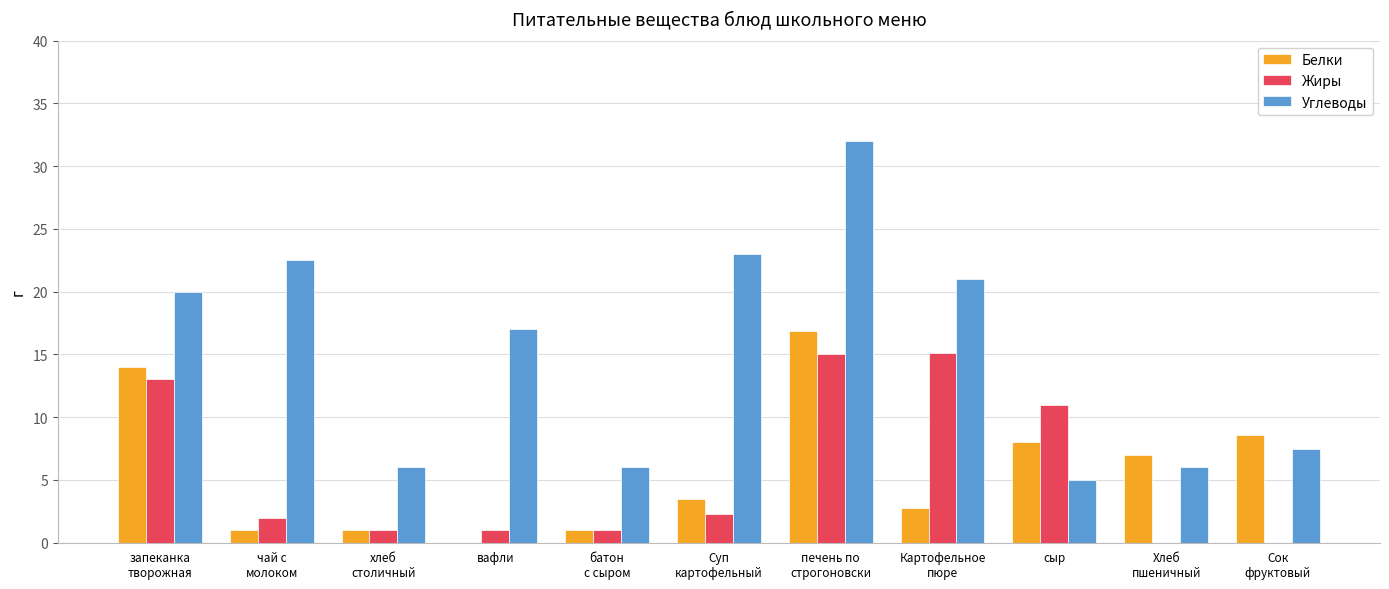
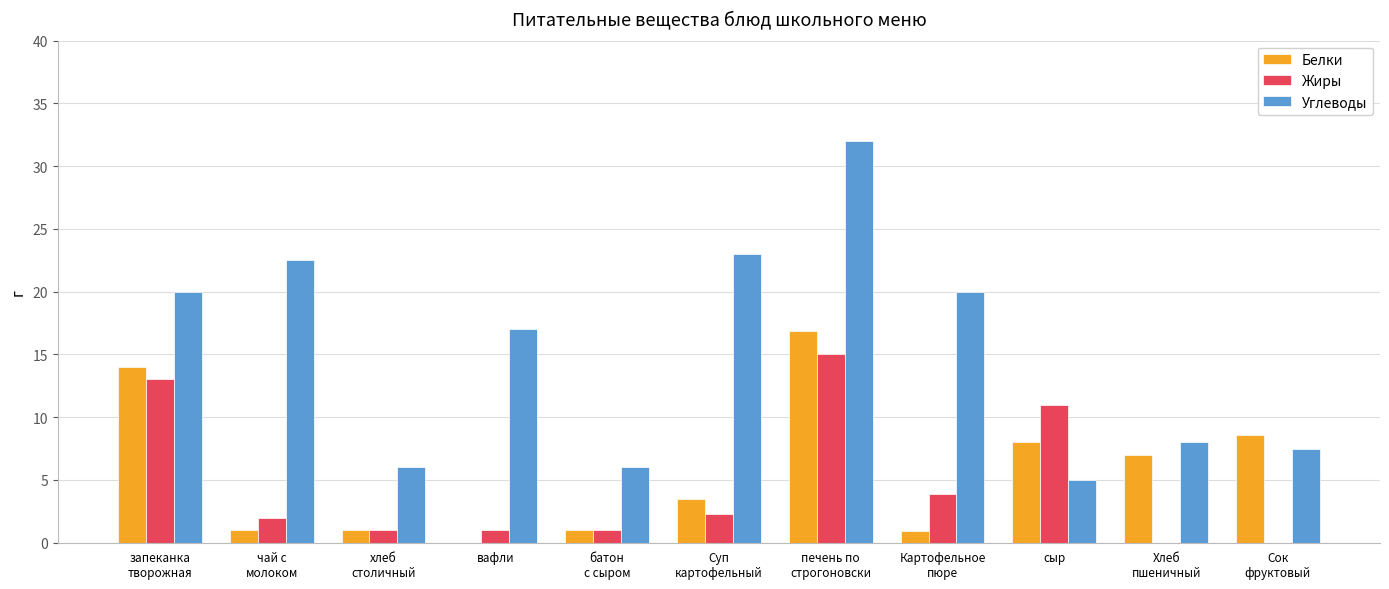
  {
    "Белки": {
      "запеканка творожная": 14.0,
      "чай с молоком": 1.0,
      "хлеб столичный": 1.0,
      "вафли": 0.0,
      "батон с сыром": 1.0,
      "Суп картофельный": 3.5,
      "печень по строгоновски": 16.9,
-     "Картофельное пюре": 2.8,
+     "Картофельное пюре": 0.9,
      "сыр": 8.0,
      "Хлеб пшеничный": 7.0,
      "Сок фруктовый": 8.6
    },
    "Жиры": {
      "запеканка творожная": 13.0,
      "чай с молоком": 2.0,
      "хлеб столичный": 1.0,
      "вафли": 1.0,
      "батон с сыром": 1.0,
      "Суп картофельный": 2.3,
      "печень по строгоновски": 15.0,
-     "Картофельное пюре": 15.2,
+     "Картофельное пюре": 3.9,
      "сыр": 11.0,
      "Хлеб пшеничный": 0.0,
      "Сок фруктовый": 0.0
    },
    "Углеводы": {
      "запеканка творожная": 20,
      "чай с молоком": 22.5,
      "хлеб столичный": 6,
      "вафли": 17,
      "батон с сыром": 6,
      "Суп картофельный": 23,
      "печень по строгоновски": 32,
-     "Картофельное пюре": 21,
+     "Картофельное пюре": 20,
      "сыр": 5,
-     "Хлеб пшеничный": 6,
+     "Хлеб пшеничный": 8,
      "Сок фруктовый": 7.5
    }
  }
